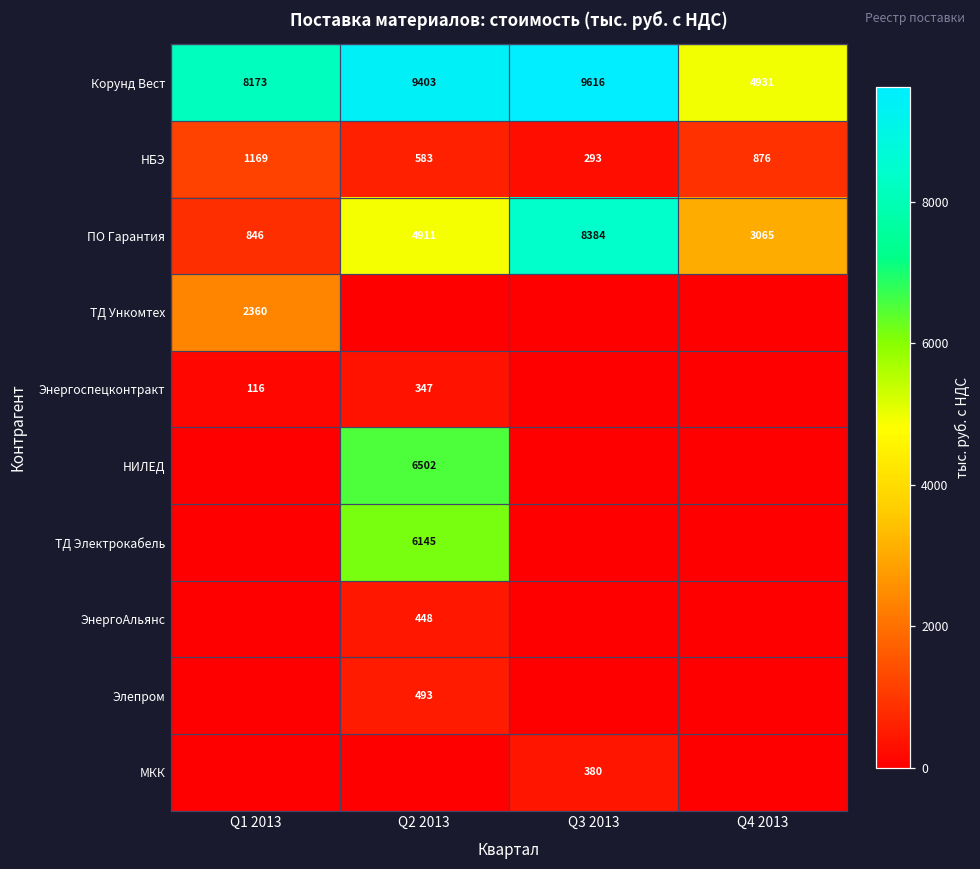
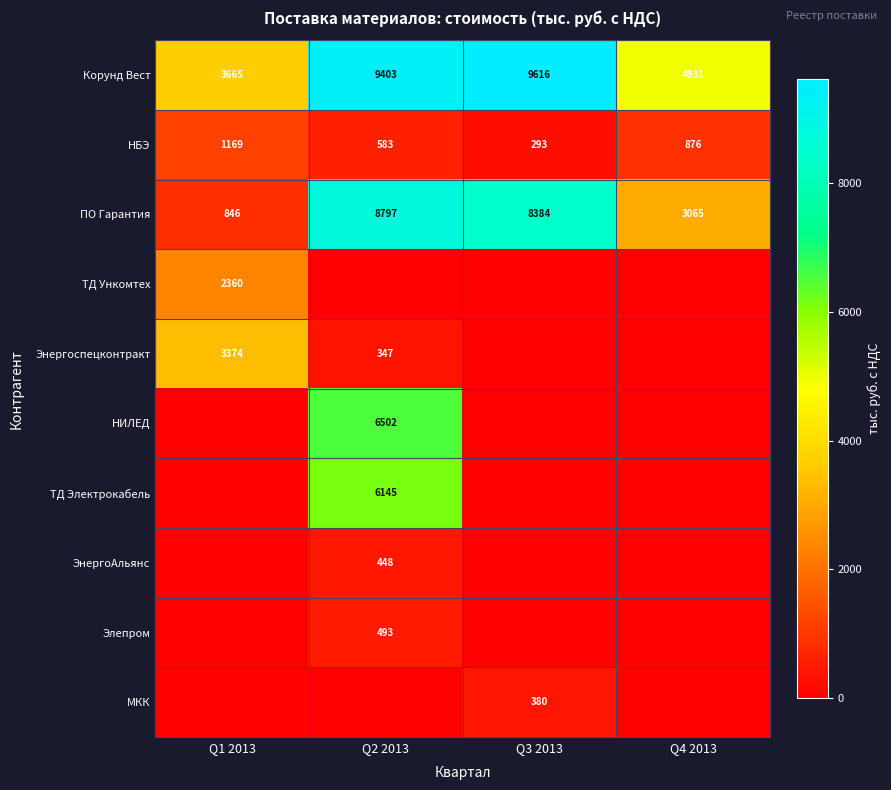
  {
    "Корунд Вест": {
-     "Q1 2013": 8173,
+     "Q1 2013": 3665,
      "Q2 2013": 9403,
      "Q3 2013": 9616,
      "Q4 2013": 4931
    },
    "НБЭ": {
      "Q1 2013": 1169,
      "Q2 2013": 583,
      "Q3 2013": 293,
      "Q4 2013": 876
    },
    "ПО Гарантия": {
      "Q1 2013": 846,
-     "Q2 2013": 4911,
+     "Q2 2013": 8797,
      "Q3 2013": 8384,
      "Q4 2013": 3065
    },
    "ТД Ункомтех": {
      "Q1 2013": 2360
    },
    "Энергоспецконтракт": {
-     "Q1 2013": 116,
+     "Q1 2013": 3374,
      "Q2 2013": 347
    },
    "НИЛЕД": {
      "Q2 2013": 6502
    },
    "ТД Электрокабель": {
      "Q2 2013": 6145
    },
    "ЭнергоАльянс": {
      "Q2 2013": 448
    },
    "Элепром": {
      "Q2 2013": 493
    },
    "МКК": {
      "Q3 2013": 380
    }
  }
